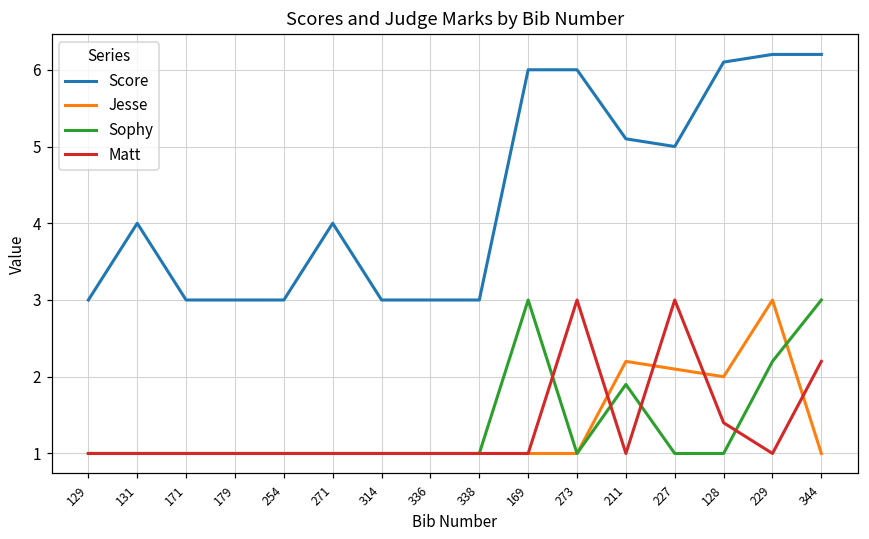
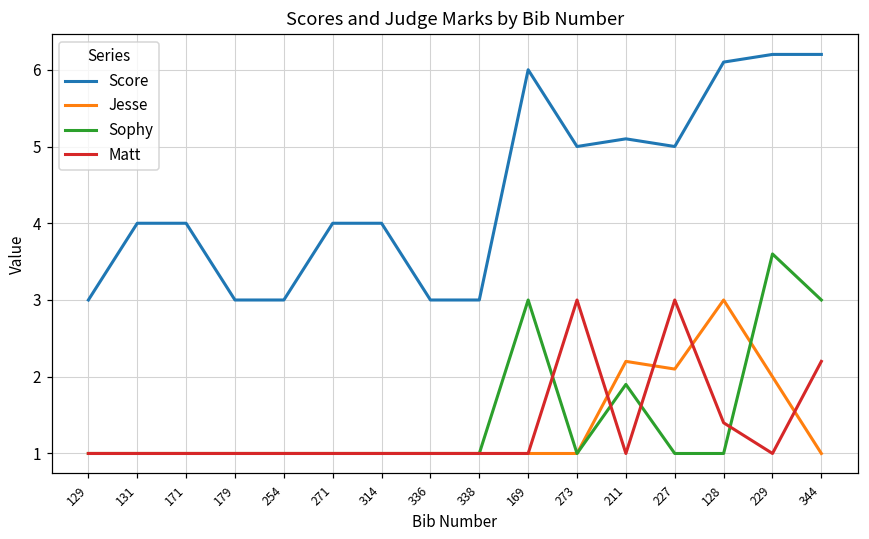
  {
    "Score": {
      "129": 3,
      "131": 4,
-     "171": 3,
+     "171": 4,
      "179": 3,
      "254": 3,
      "271": 4,
-     "314": 3,
+     "314": 4,
      "336": 3,
      "338": 3,
      "169": 6,
-     "273": 6,
+     "273": 5,
      "211": 5.1,
      "227": 5,
      "128": 6.1,
      "229": 6.2,
      "344": 6.2
    },
    "Jesse": {
      "211": 2.2,
      "227": 2.1,
-     "128": 2,
-     "229": 3,
+     "128": 3,
+     "229": 2,
      "344": 1
    },
    "Sophy": {
      "169": 3.0,
      "211": 1.9,
      "227": 1.0,
      "128": 1.0,
-     "229": 2.2,
+     "229": 3.6,
      "344": 3.0
    },
    "Matt": {
      "273": 3.0,
      "211": 1.0,
      "227": 3.0,
      "128": 1.4,
      "229": 1.0,
      "344": 2.2
    }
  }
